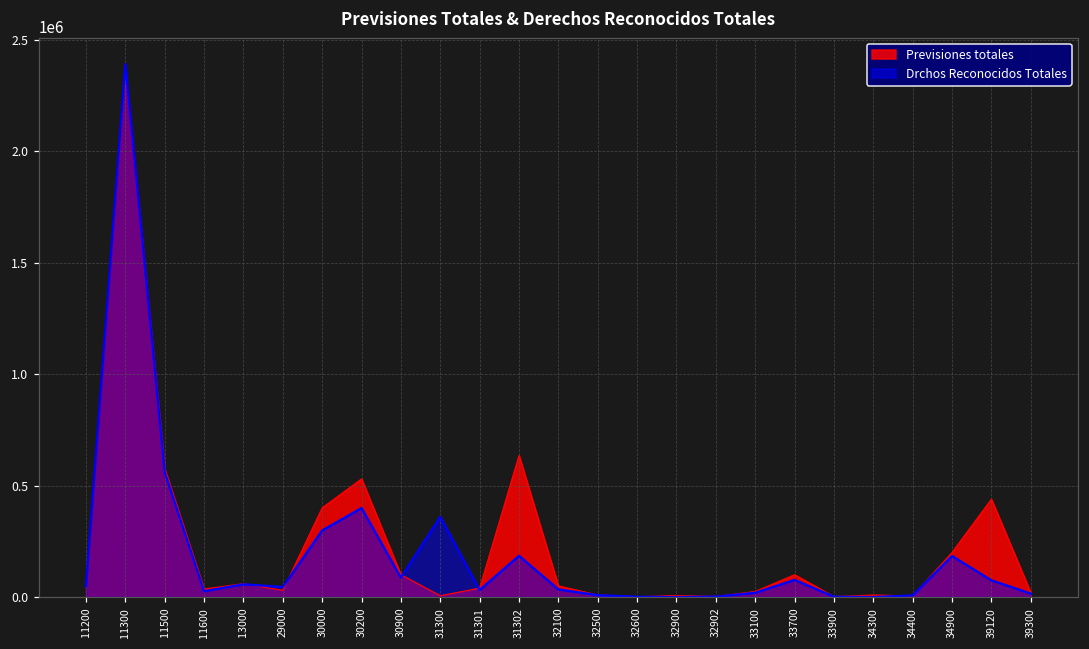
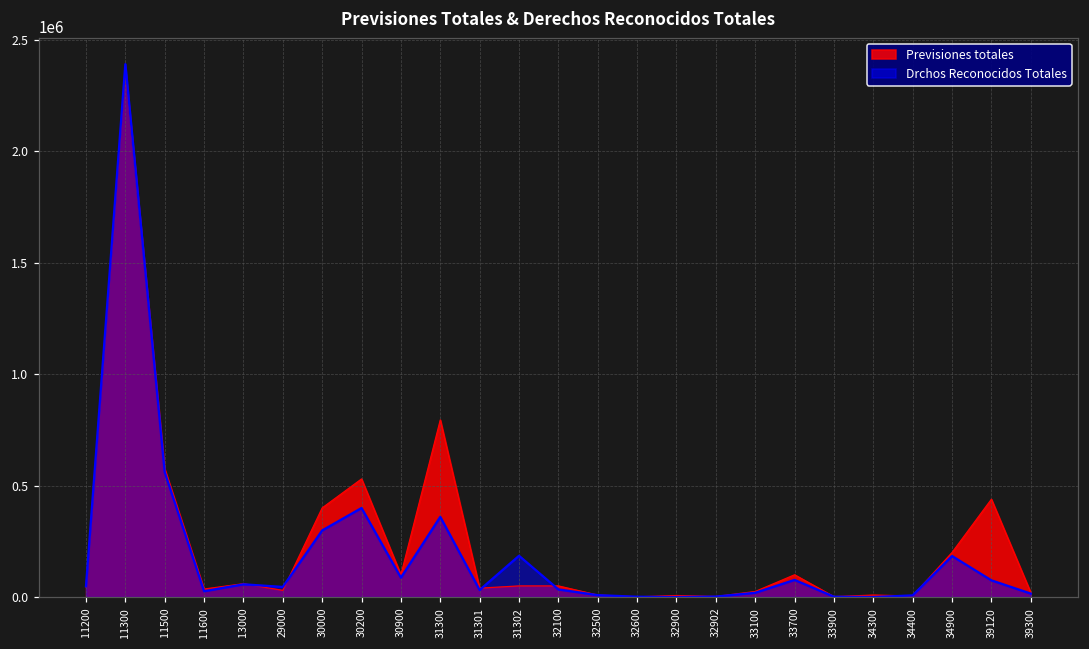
  {
    "Previsiones totales": {
      "11300": 2370000,
      "11500": 580000,
      "29000": 30000,
      "30000": 400000,
      "30200": 530000,
      "30900": 100000,
-     "31300": 10000,
-     "31302": 640000,
+     "31300": 790000,
+     "31302": 50000,
      "32100": 50000,
      "33700": 100000,
      "34900": 200000,
      "39120": 440000
    },
    "Drchos Reconocidos Totales": {
      "11300": 2390000,
      "11500": 560000,
      "29000": 50000,
      "30000": 300000,
      "30200": 400000,
      "30900": 90000,
      "31300": 360000,
      "31302": 190000,
      "32100": 30000,
      "33700": 80000,
      "34900": 180000,
      "39120": 70000
    }
  }
